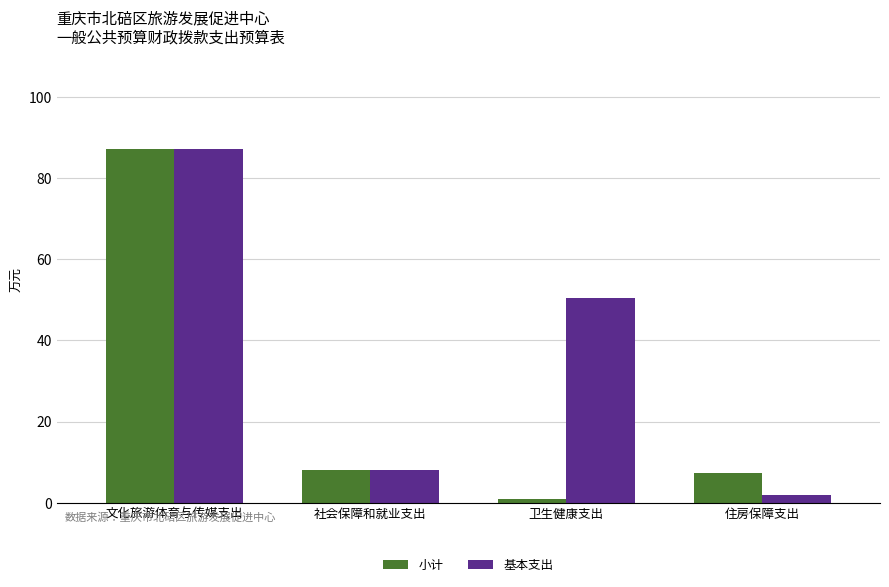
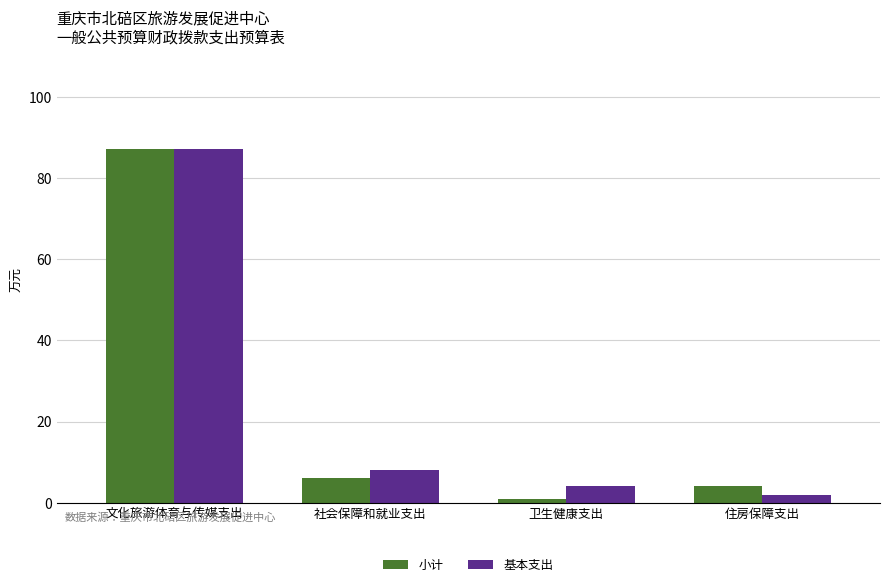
  {
    "小计": {
      "文化旅游体育与传媒支出": 87,
-     "社会保障和就业支出": 8,
+     "社会保障和就业支出": 6,
      "卫生健康支出": 1,
-     "住房保障支出": 7
+     "住房保障支出": 4
    },
    "基本支出": {
      "文化旅游体育与传媒支出": 87,
      "社会保障和就业支出": 8,
-     "卫生健康支出": 50,
+     "卫生健康支出": 4,
      "住房保障支出": 2
    }
  }
